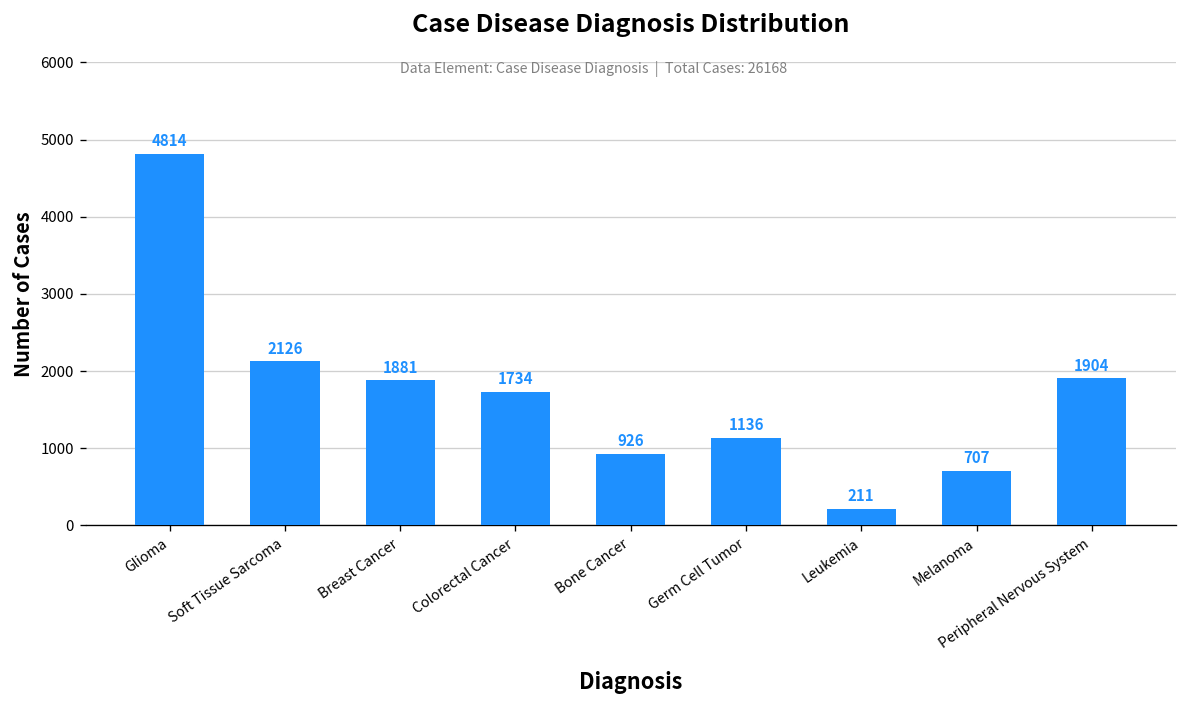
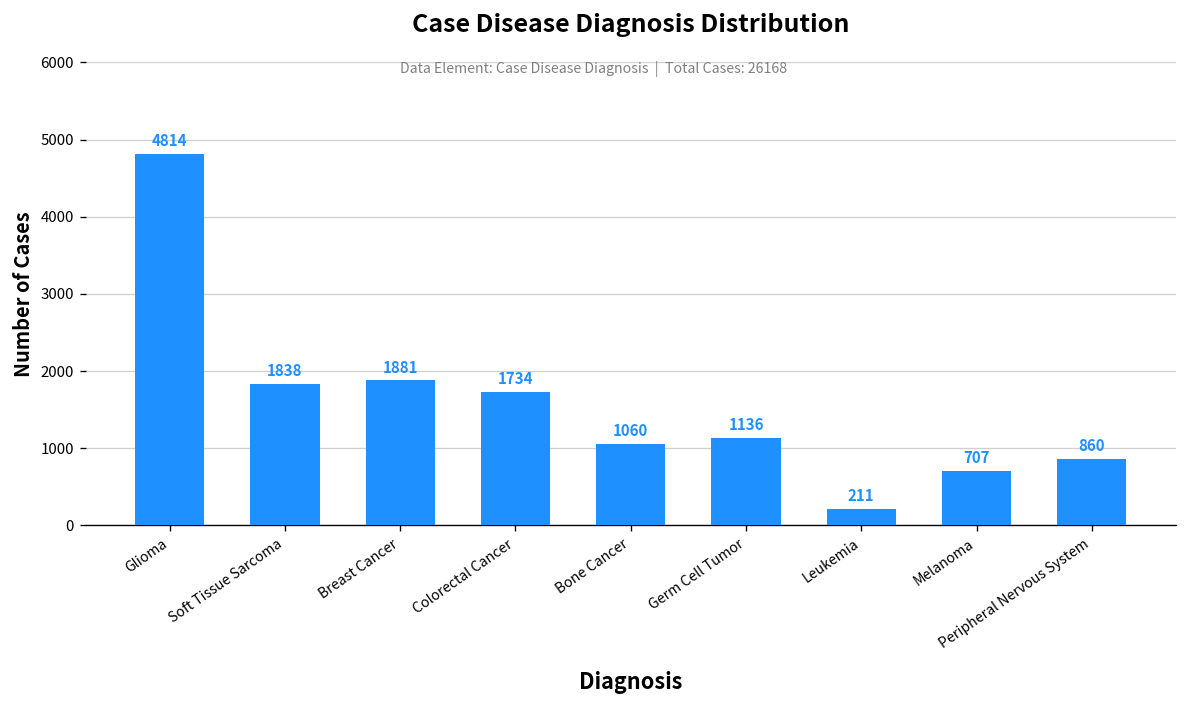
  {
    "Glioma": 4814,
-   "Soft Tissue Sarcoma": 2126,
+   "Soft Tissue Sarcoma": 1838,
    "Breast Cancer": 1881,
    "Colorectal Cancer": 1734,
-   "Bone Cancer": 926,
+   "Bone Cancer": 1060,
    "Germ Cell Tumor": 1136,
    "Leukemia": 211,
    "Melanoma": 707,
-   "Peripheral Nervous System": 1904
+   "Peripheral Nervous System": 860
  }
